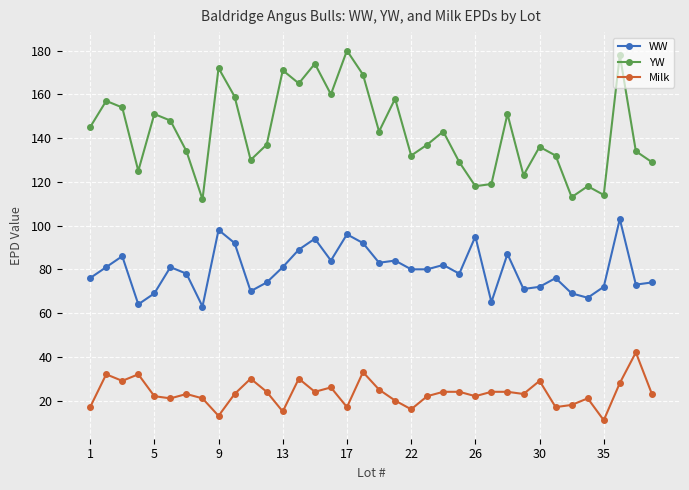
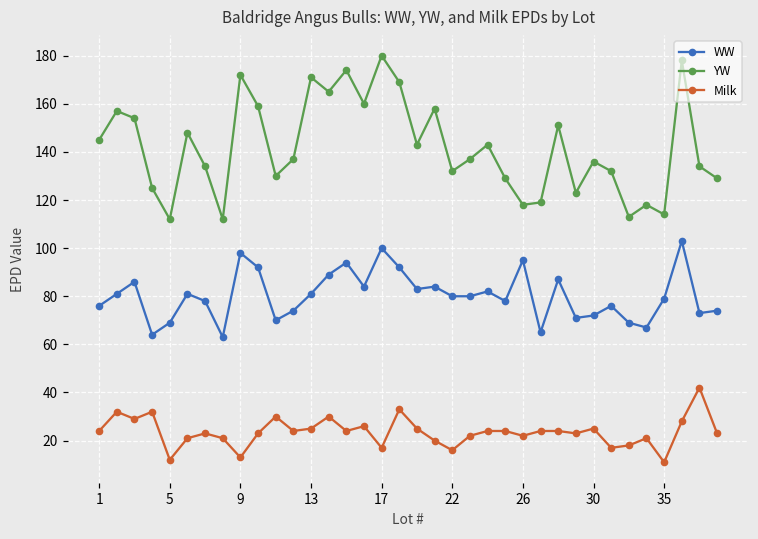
  {
    "WW": {
      "1": 76,
      "5": 69,
      "9": 98,
      "13": 81,
-     "17": 96,
+     "17": 100,
      "22": 80,
      "26": 95,
      "30": 72,
-     "35": 72
+     "35": 79
    },
    "YW": {
      "1": 145,
-     "5": 151,
+     "5": 112,
      "9": 172,
      "13": 171,
      "17": 180,
      "22": 132,
      "26": 118,
      "30": 136,
      "35": 114
    },
    "Milk": {
-     "1": 17,
-     "5": 22,
+     "1": 24,
+     "5": 12,
      "9": 13,
-     "13": 15,
+     "13": 25,
      "17": 17,
      "22": 16,
      "26": 22,
-     "30": 29,
+     "30": 25,
      "35": 11
    }
  }
